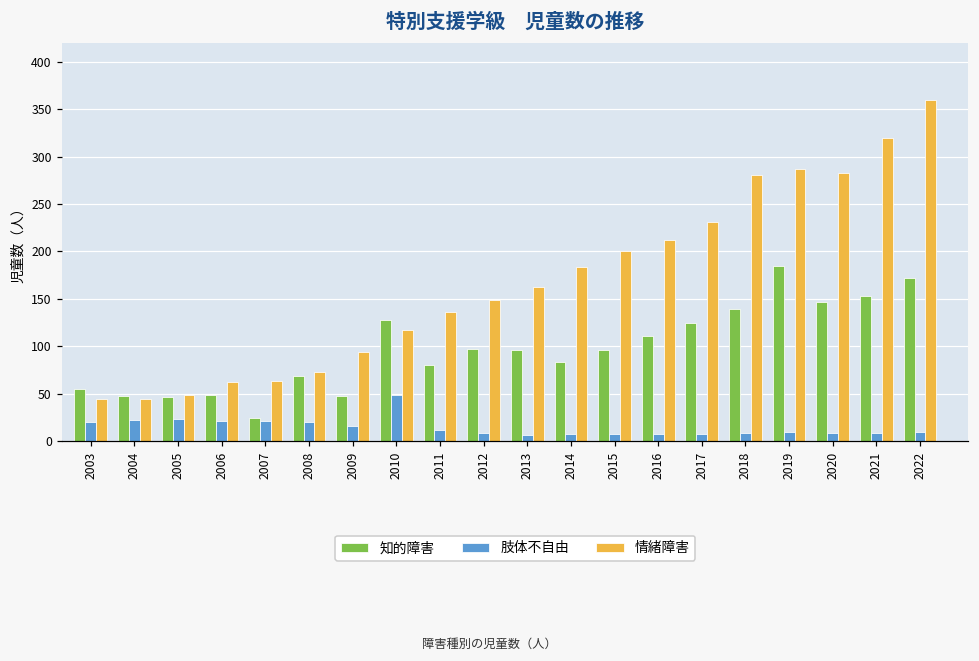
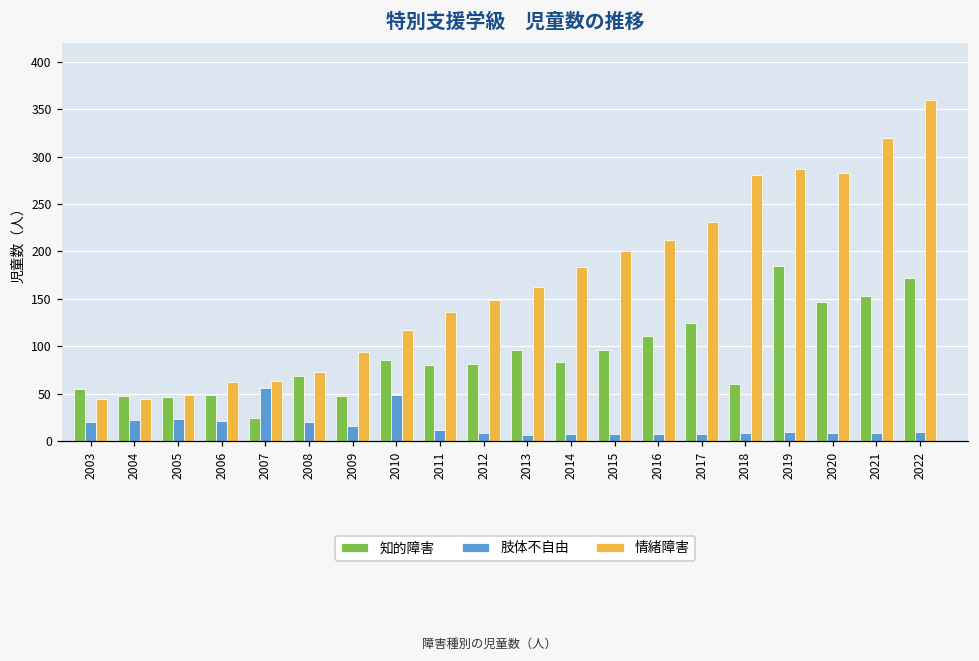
  {
    "知的障害": {
      "2003": 60,
      "2004": 50,
      "2005": 50,
      "2006": 50,
      "2007": 20,
      "2008": 70,
      "2009": 50,
-     "2010": 130,
+     "2010": 90,
      "2011": 80,
-     "2012": 100,
+     "2012": 80,
      "2013": 100,
      "2014": 80,
      "2015": 100,
      "2016": 110,
      "2017": 120,
-     "2018": 140,
+     "2018": 60,
      "2019": 190,
      "2020": 150,
      "2021": 150,
      "2022": 170
    },
    "肢体不自由": {
      "2003": 20,
      "2004": 20,
      "2005": 20,
      "2006": 20,
-     "2007": 20,
+     "2007": 60,
      "2008": 20,
      "2009": 20,
      "2010": 50,
      "2011": 10,
      "2012": 10,
      "2013": 10,
      "2014": 10,
      "2015": 10,
      "2016": 10,
      "2017": 10,
      "2018": 10,
      "2019": 10,
      "2020": 10,
      "2021": 10,
      "2022": 10
    },
    "情緒障害": {
      "2003": 40,
      "2004": 40,
      "2005": 50,
      "2006": 60,
      "2007": 60,
      "2008": 70,
      "2009": 90,
      "2010": 120,
      "2011": 140,
      "2012": 150,
      "2013": 160,
      "2014": 180,
      "2015": 200,
      "2016": 210,
      "2017": 230,
      "2018": 280,
      "2019": 290,
      "2020": 280,
      "2021": 320,
      "2022": 360
    }
  }
